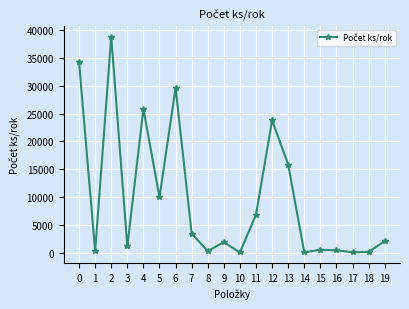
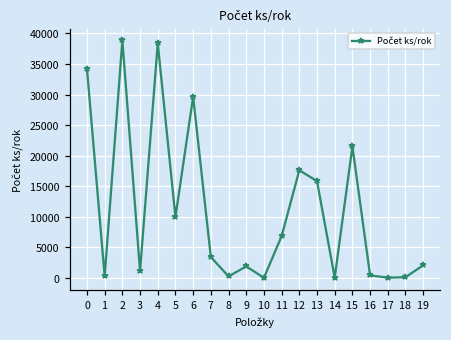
  {
    "0": 34000,
    "1": 0,
    "2": 39000,
    "3": 1000,
-   "4": 26000,
+   "4": 38000,
    "5": 10000,
    "6": 30000,
    "7": 3000,
    "8": 0,
    "9": 2000,
    "10": 0,
    "11": 7000,
-   "12": 24000,
+   "12": 18000,
    "13": 16000,
    "14": 0,
-   "15": 1000,
+   "15": 22000,
    "16": 0,
    "17": 0,
    "18": 0,
    "19": 2000
  }
